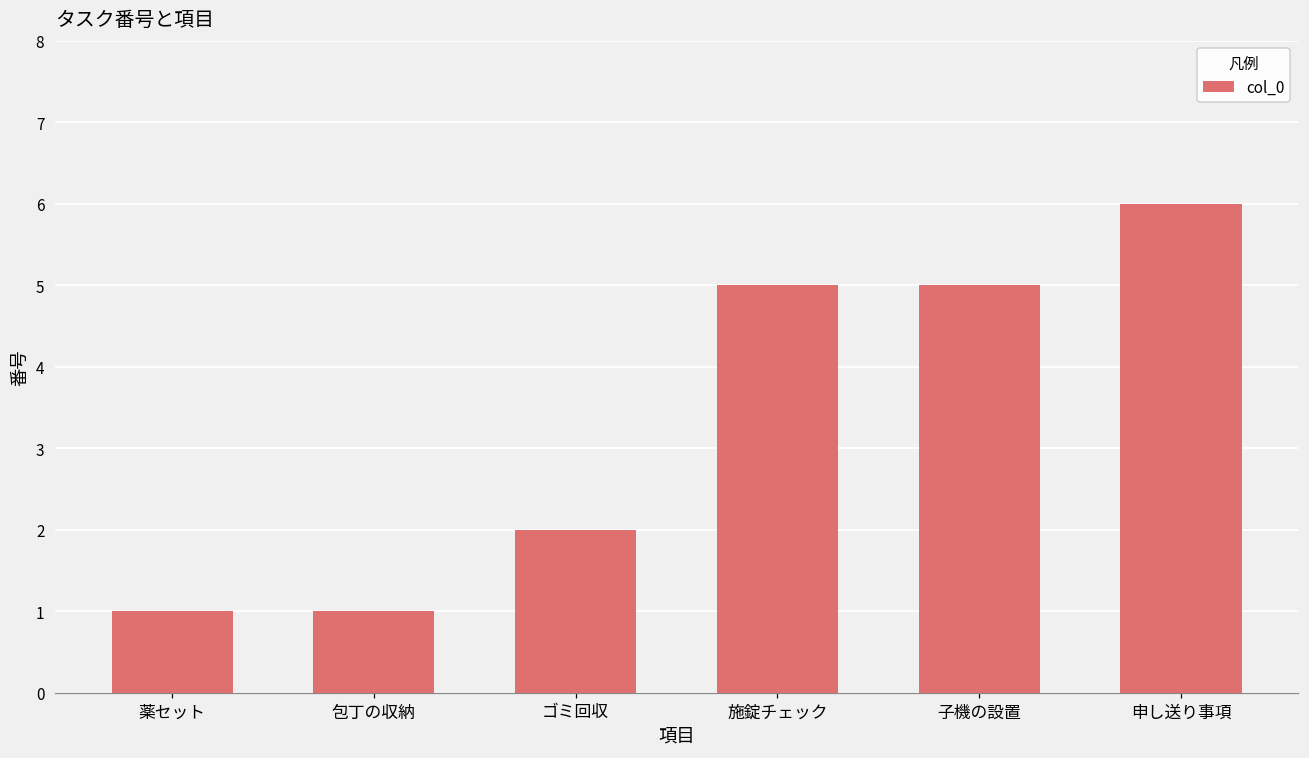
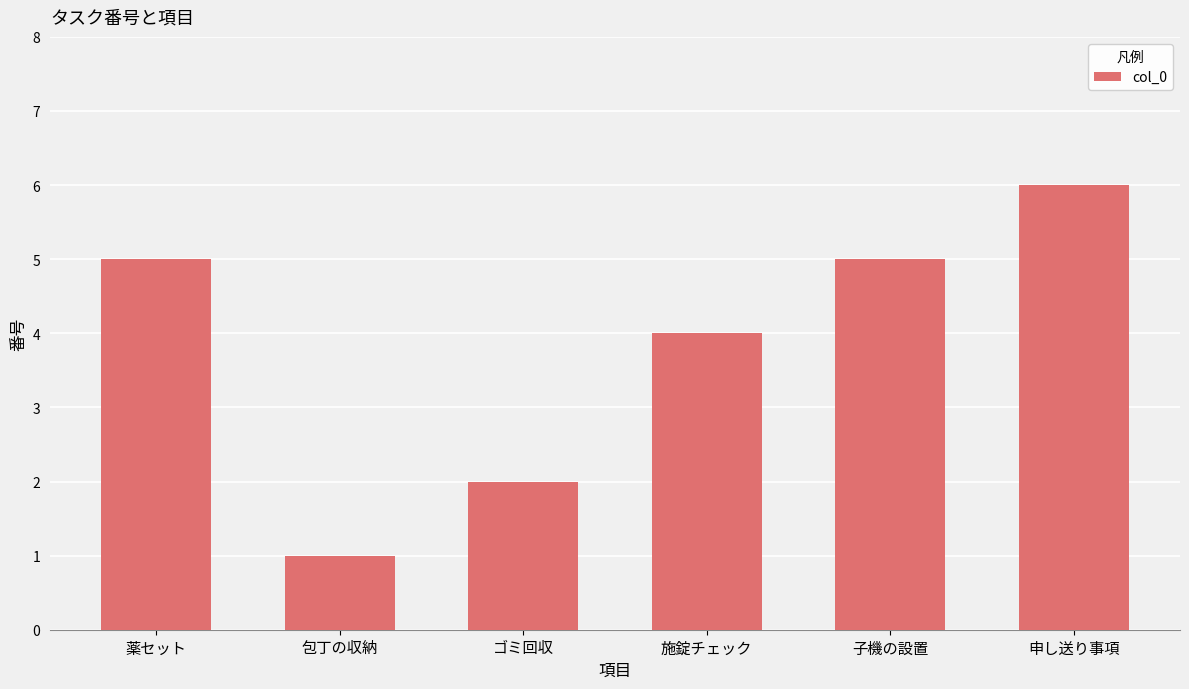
  {
-   "薬セット": 1,
+   "薬セット": 5,
    "包丁の収納": 1,
    "ゴミ回収": 2,
-   "施錠チェック": 5,
+   "施錠チェック": 4,
    "子機の設置": 5,
    "申し送り事項": 6
  }
